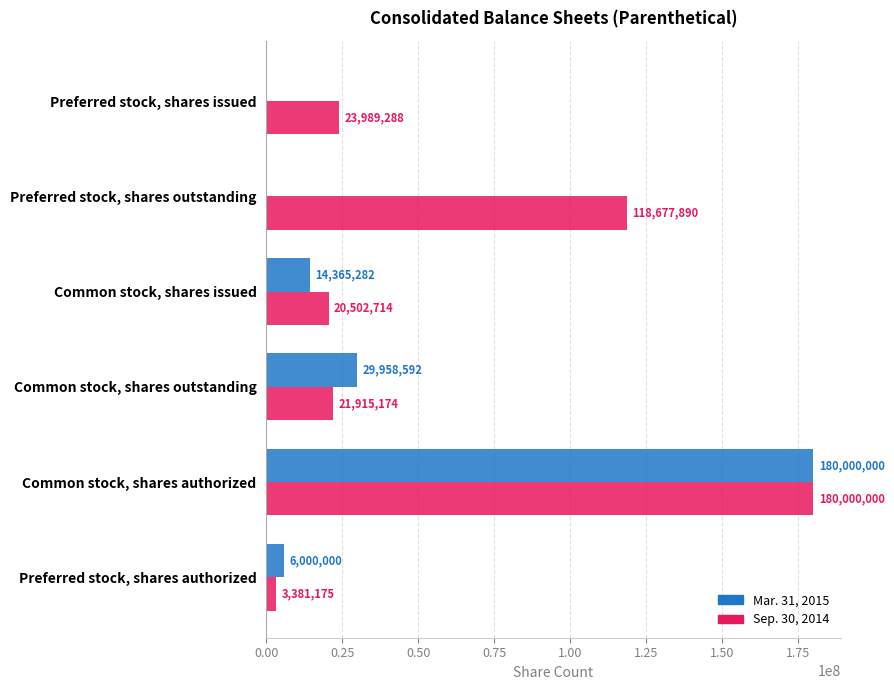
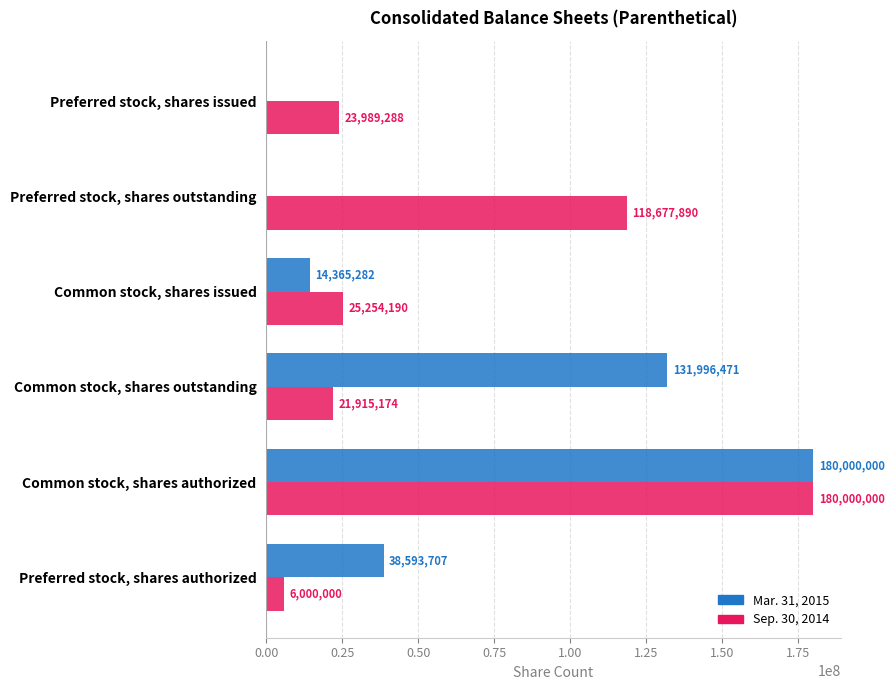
  {
    "Mar. 31, 2015": {
      "Common stock, shares issued": "14,365,282",
-     "Common stock, shares outstanding": "29,958,592",
+     "Common stock, shares outstanding": "131,996,471",
      "Common stock, shares authorized": "180,000,000",
-     "Preferred stock, shares authorized": "6,000,000"
+     "Preferred stock, shares authorized": "38,593,707"
    },
    "Sep. 30, 2014": {
      "Preferred stock, shares issued": "23,989,288",
      "Preferred stock, shares outstanding": "118,677,890",
-     "Common stock, shares issued": "20,502,714",
+     "Common stock, shares issued": "25,254,190",
      "Common stock, shares outstanding": "21,915,174",
      "Common stock, shares authorized": "180,000,000",
-     "Preferred stock, shares authorized": "3,381,175"
+     "Preferred stock, shares authorized": "6,000,000"
    }
  }
